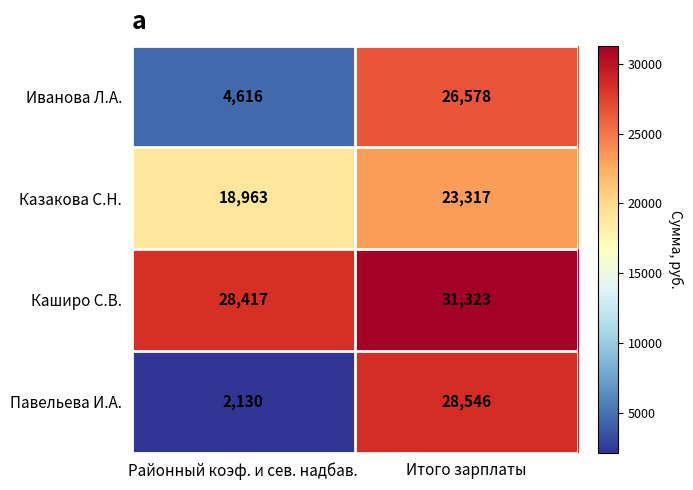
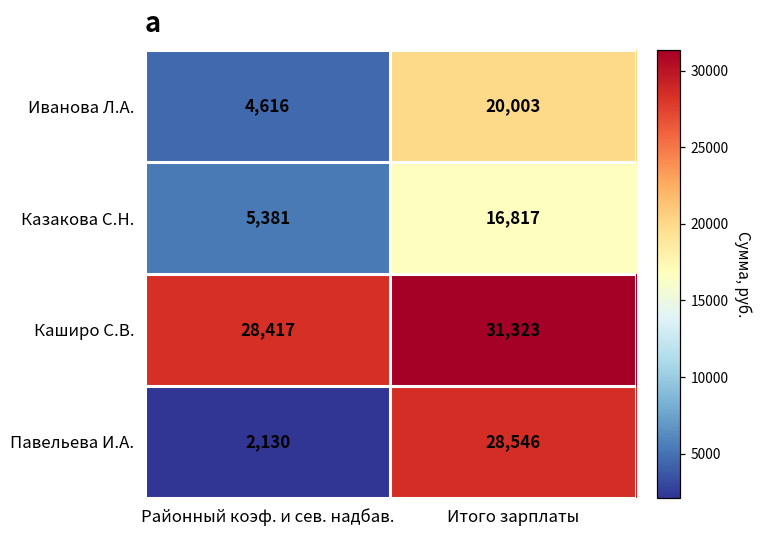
  {
    "Иванова Л.А.": {
      "Районный коэф. и сев. надбав.": "4,616",
-     "Итого зарплаты": "26,578"
+     "Итого зарплаты": "20,003"
    },
    "Казакова С.Н.": {
-     "Районный коэф. и сев. надбав.": "18,963",
-     "Итого зарплаты": "23,317"
+     "Районный коэф. и сев. надбав.": "5,381",
+     "Итого зарплаты": "16,817"
    },
    "Каширо С.В.": {
      "Районный коэф. и сев. надбав.": "28,417",
      "Итого зарплаты": "31,323"
    },
    "Павельева И.А.": {
      "Районный коэф. и сев. надбав.": "2,130",
      "Итого зарплаты": "28,546"
    }
  }
